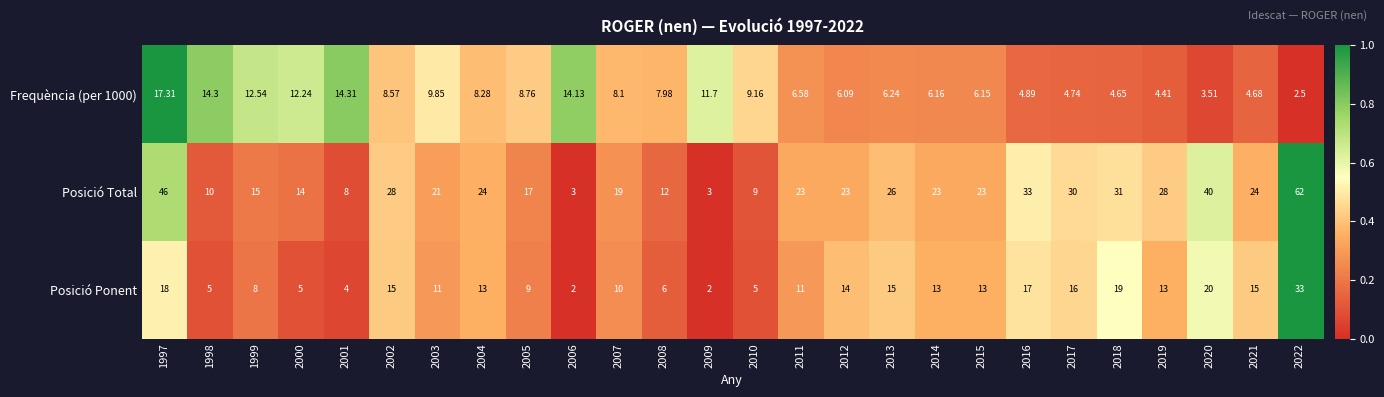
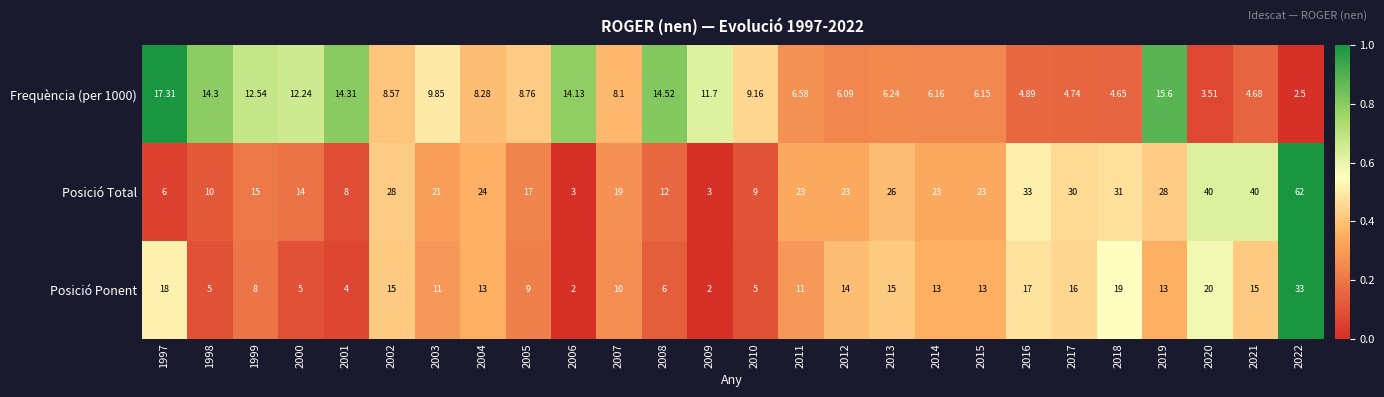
  {
    "Frequència (per 1000)": {
      "1997": 17.31,
      "1998": 14.3,
      "1999": 12.54,
      "2000": 12.24,
      "2001": 14.31,
      "2002": 8.57,
      "2003": 9.85,
      "2004": 8.28,
      "2005": 8.76,
      "2006": 14.13,
      "2007": 8.1,
-     "2008": 7.98,
+     "2008": 14.52,
      "2009": 11.7,
      "2010": 9.16,
      "2011": 6.58,
      "2012": 6.09,
      "2013": 6.24,
      "2014": 6.16,
      "2015": 6.15,
      "2016": 4.89,
      "2017": 4.74,
      "2018": 4.65,
-     "2019": 4.41,
+     "2019": 15.6,
      "2020": 3.51,
      "2021": 4.68,
      "2022": 2.5
    },
    "Posició Total": {
-     "1997": 46,
+     "1997": 6,
      "1998": 10,
      "1999": 15,
      "2000": 14,
      "2001": 8,
      "2002": 28,
      "2003": 21,
      "2004": 24,
      "2005": 17,
      "2006": 3,
      "2007": 19,
      "2008": 12,
      "2009": 3,
      "2010": 9,
      "2011": 23,
      "2012": 23,
      "2013": 26,
      "2014": 23,
      "2015": 23,
      "2016": 33,
      "2017": 30,
      "2018": 31,
      "2019": 28,
      "2020": 40,
-     "2021": 24,
+     "2021": 40,
      "2022": 62
    },
    "Posició Ponent": {
      "1997": 18,
      "1998": 5,
      "1999": 8,
      "2000": 5,
      "2001": 4,
      "2002": 15,
      "2003": 11,
      "2004": 13,
      "2005": 9,
      "2006": 2,
      "2007": 10,
      "2008": 6,
      "2009": 2,
      "2010": 5,
      "2011": 11,
      "2012": 14,
      "2013": 15,
      "2014": 13,
      "2015": 13,
      "2016": 17,
      "2017": 16,
      "2018": 19,
      "2019": 13,
      "2020": 20,
      "2021": 15,
      "2022": 33
    }
  }
